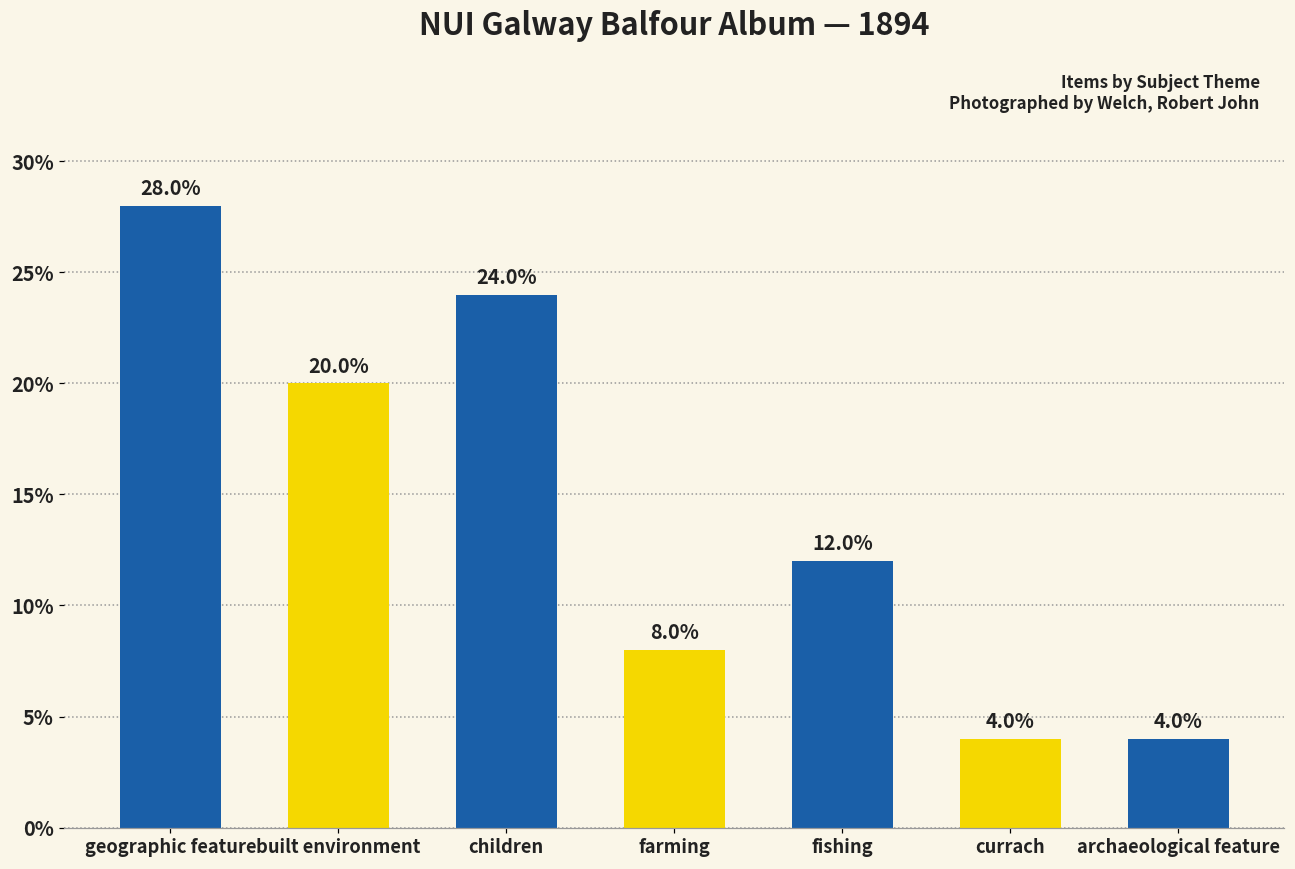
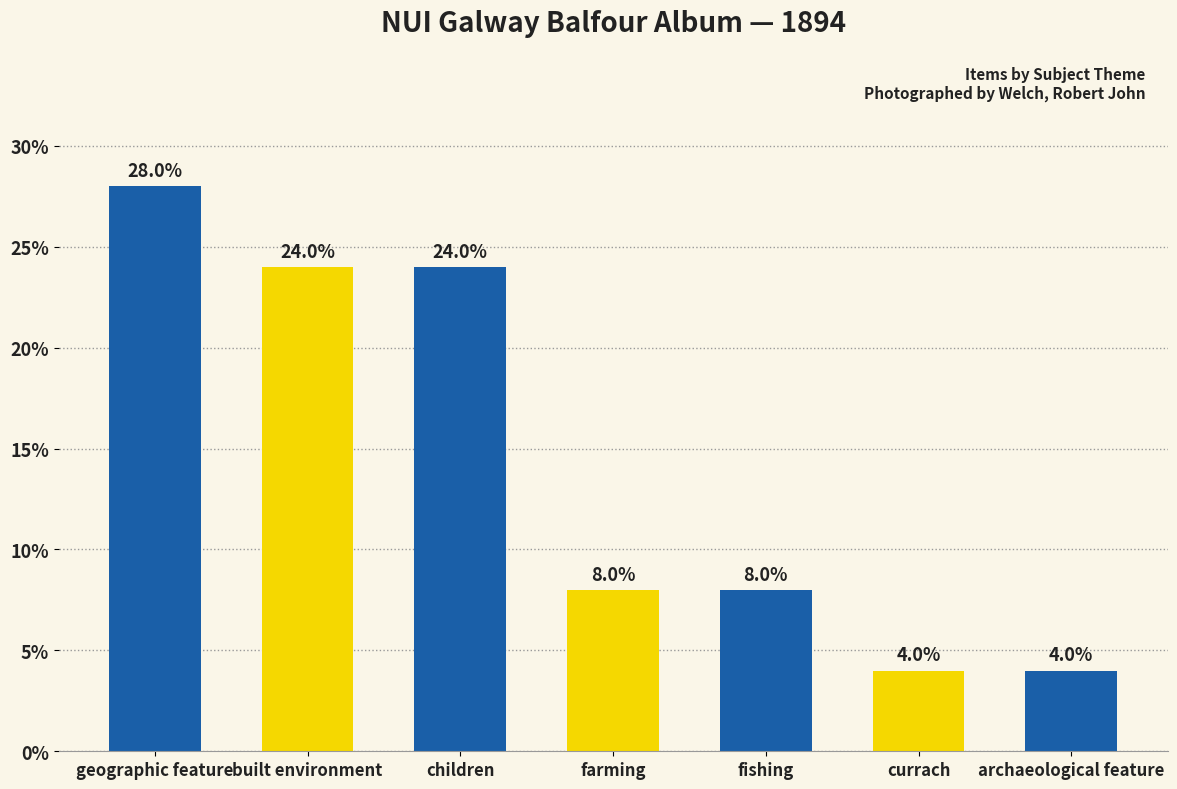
  {
    "geographic feature": "28.0%",
-   "built environment": "20.0%",
+   "built environment": "24.0%",
    "children": "24.0%",
    "farming": "8.0%",
-   "fishing": "12.0%",
+   "fishing": "8.0%",
    "currach": "4.0%",
    "archaeological feature": "4.0%"
  }
